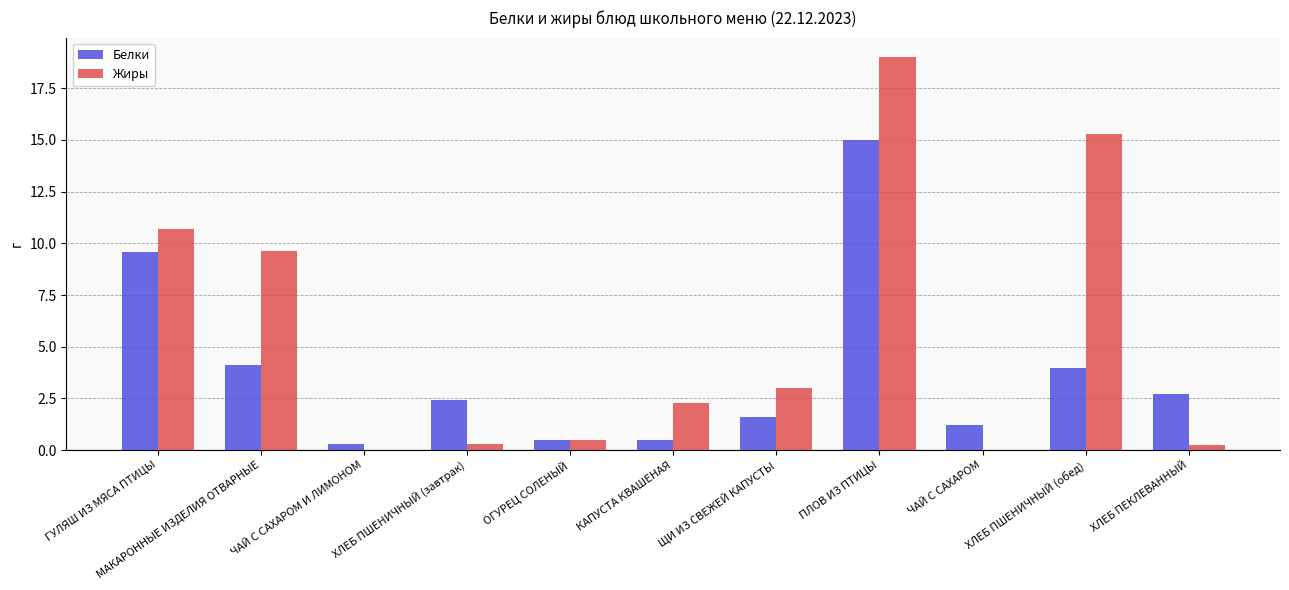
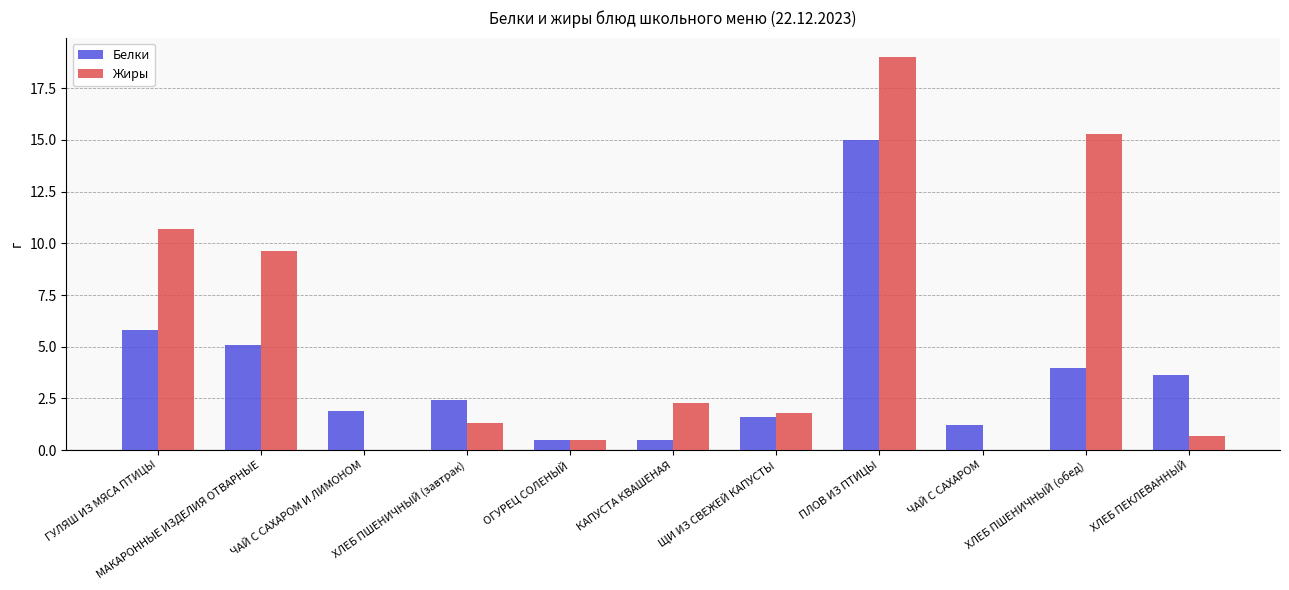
  {
    "Белки": {
-     "ГУЛЯШ ИЗ МЯСА ПТИЦЫ": 9.6,
-     "МАКАРОННЫЕ ИЗДЕЛИЯ ОТВАРНЫЕ": 4.1,
-     "ЧАЙ С САХАРОМ И ЛИМОНОМ": 0.3,
+     "ГУЛЯШ ИЗ МЯСА ПТИЦЫ": 5.8,
+     "МАКАРОННЫЕ ИЗДЕЛИЯ ОТВАРНЫЕ": 5.1,
+     "ЧАЙ С САХАРОМ И ЛИМОНОМ": 1.9,
      "ХЛЕБ ПШЕНИЧНЫЙ (завтрак)": 2.4,
      "ОГУРЕЦ СОЛЕНЫЙ": 0.5,
      "КАПУСТА КВАШЕНАЯ": 0.5,
      "ЩИ ИЗ СВЕЖЕЙ КАПУСТЫ": 1.6,
      "ПЛОВ ИЗ ПТИЦЫ": 15.0,
      "ЧАЙ С САХАРОМ": 1.2,
      "ХЛЕБ ПШЕНИЧНЫЙ (обед)": 4.0,
-     "ХЛЕБ ПЕКЛЕВАННЫЙ": 2.7
+     "ХЛЕБ ПЕКЛЕВАННЫЙ": 3.6
    },
    "Жиры": {
      "ГУЛЯШ ИЗ МЯСА ПТИЦЫ": 10.7,
      "МАКАРОННЫЕ ИЗДЕЛИЯ ОТВАРНЫЕ": 9.6,
      "ЧАЙ С САХАРОМ И ЛИМОНОМ": 0.0,
-     "ХЛЕБ ПШЕНИЧНЫЙ (завтрак)": 0.3,
+     "ХЛЕБ ПШЕНИЧНЫЙ (завтрак)": 1.3,
      "ОГУРЕЦ СОЛЕНЫЙ": 0.5,
      "КАПУСТА КВАШЕНАЯ": 2.3,
-     "ЩИ ИЗ СВЕЖЕЙ КАПУСТЫ": 3.0,
+     "ЩИ ИЗ СВЕЖЕЙ КАПУСТЫ": 1.8,
      "ПЛОВ ИЗ ПТИЦЫ": 19.0,
      "ЧАЙ С САХАРОМ": 0.0,
      "ХЛЕБ ПШЕНИЧНЫЙ (обед)": 15.3,
-     "ХЛЕБ ПЕКЛЕВАННЫЙ": 0.3
+     "ХЛЕБ ПЕКЛЕВАННЫЙ": 0.7
    }
  }
